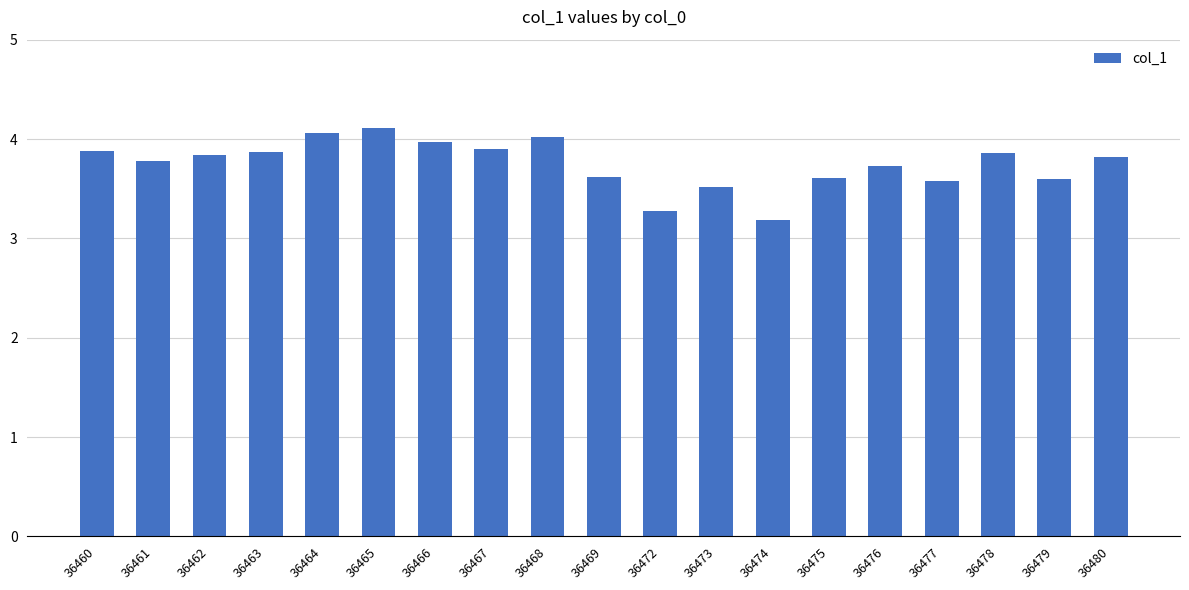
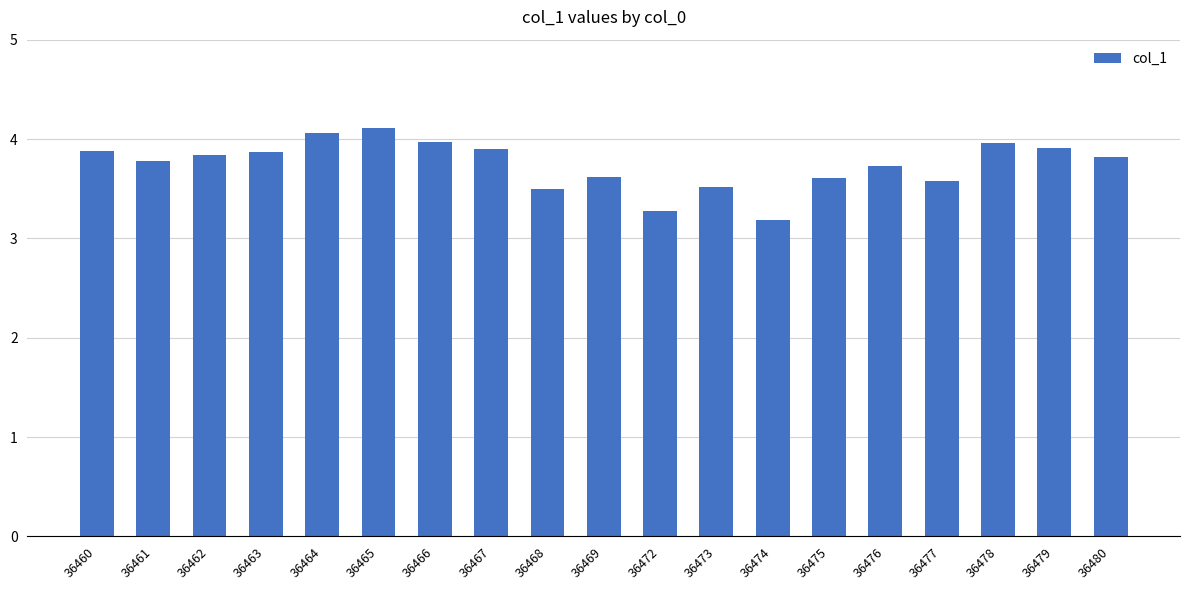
  {
    "36460": 3.9,
    "36461": 3.8,
    "36462": 3.8,
    "36463": 3.9,
    "36464": 4.1,
    "36465": 4.1,
    "36466": 4.0,
    "36467": 3.9,
-   "36468": 4.0,
+   "36468": 3.5,
    "36469": 3.6,
    "36472": 3.3,
    "36473": 3.5,
    "36474": 3.2,
    "36475": 3.6,
    "36476": 3.7,
    "36477": 3.6,
-   "36478": 3.9,
-   "36479": 3.6,
+   "36478": 4.0,
+   "36479": 3.9,
    "36480": 3.8
  }
